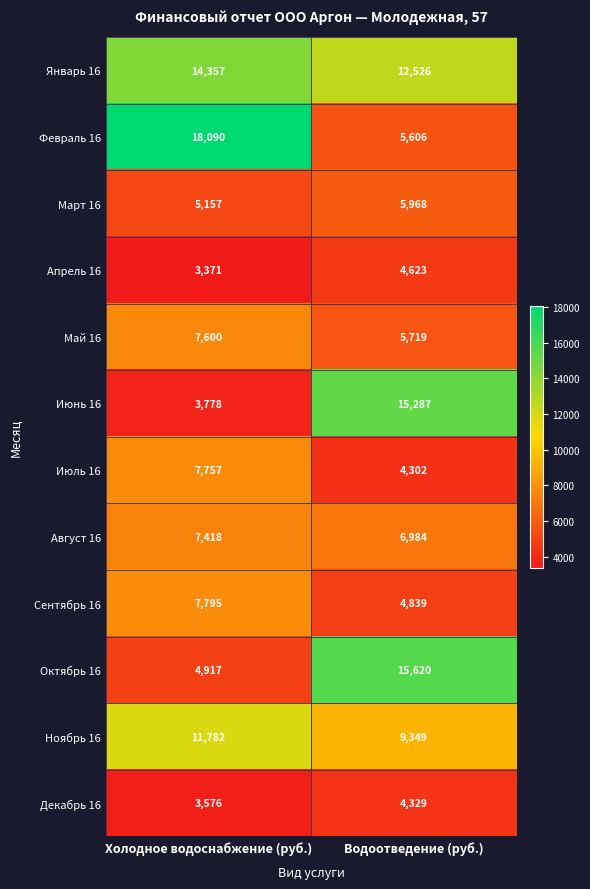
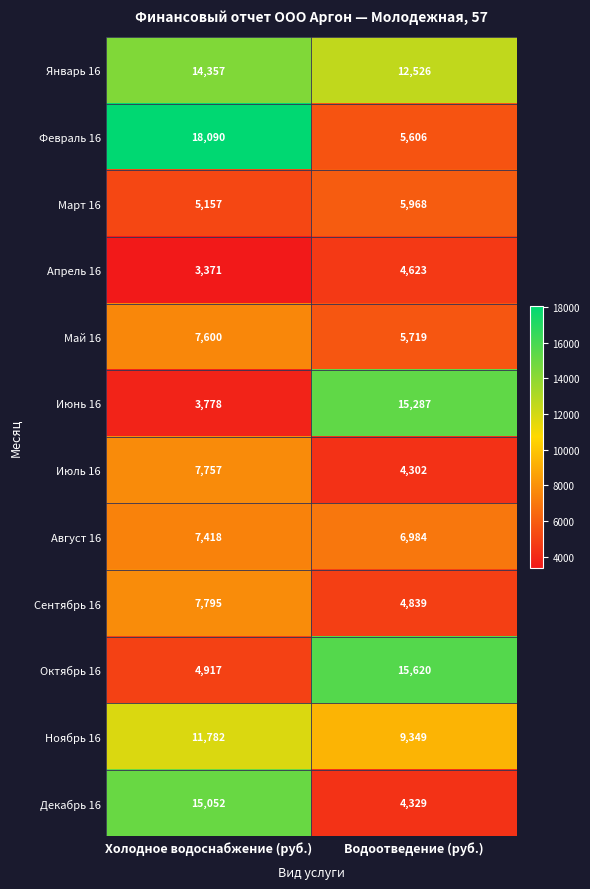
  {
    "Январь 16": {
      "Холодное водоснабжение (руб.)": "14,357",
      "Водоотведение (руб.)": "12,526"
    },
    "Февраль 16": {
      "Холодное водоснабжение (руб.)": "18,090",
      "Водоотведение (руб.)": "5,606"
    },
    "Март 16": {
      "Холодное водоснабжение (руб.)": "5,157",
      "Водоотведение (руб.)": "5,968"
    },
    "Апрель 16": {
      "Холодное водоснабжение (руб.)": "3,371",
      "Водоотведение (руб.)": "4,623"
    },
    "Май 16": {
      "Холодное водоснабжение (руб.)": "7,600",
      "Водоотведение (руб.)": "5,719"
    },
    "Июнь 16": {
      "Холодное водоснабжение (руб.)": "3,778",
      "Водоотведение (руб.)": "15,287"
    },
    "Июль 16": {
      "Холодное водоснабжение (руб.)": "7,757",
      "Водоотведение (руб.)": "4,302"
    },
    "Август 16": {
      "Холодное водоснабжение (руб.)": "7,418",
      "Водоотведение (руб.)": "6,984"
    },
    "Сентябрь 16": {
      "Холодное водоснабжение (руб.)": "7,795",
      "Водоотведение (руб.)": "4,839"
    },
    "Октябрь 16": {
      "Холодное водоснабжение (руб.)": "4,917",
      "Водоотведение (руб.)": "15,620"
    },
    "Ноябрь 16": {
      "Холодное водоснабжение (руб.)": "11,782",
      "Водоотведение (руб.)": "9,349"
    },
    "Декабрь 16": {
-     "Холодное водоснабжение (руб.)": "3,576",
+     "Холодное водоснабжение (руб.)": "15,052",
      "Водоотведение (руб.)": "4,329"
    }
  }
